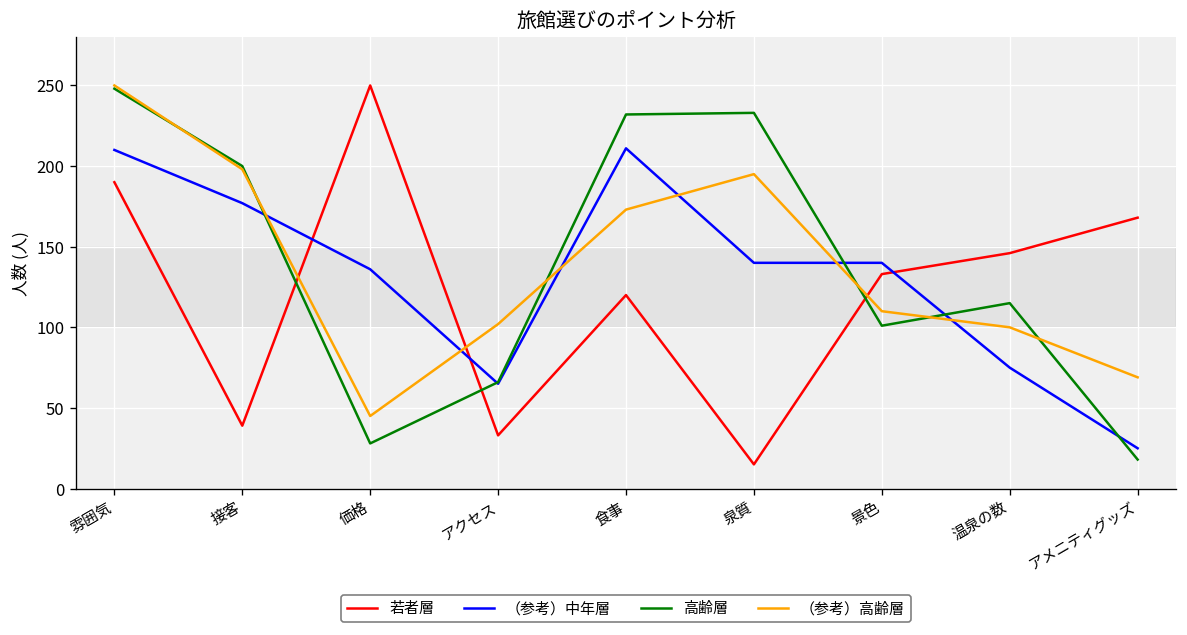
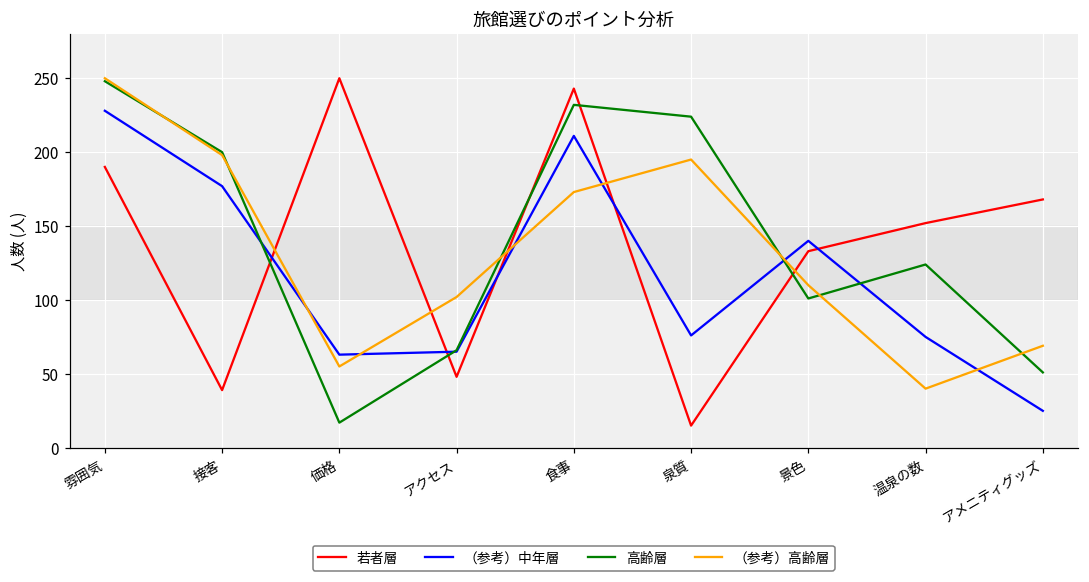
  {
    "若者層": {
      "雰囲気": 190,
      "接客": 39,
      "価格": 250,
-     "アクセス": 33,
-     "食事": 120,
+     "アクセス": 48,
+     "食事": 243,
      "泉質": 15,
      "景色": 133,
-     "温泉の数": 146,
+     "温泉の数": 152,
      "アメニティグッズ": 168
    },
    "（参考）中年層": {
-     "雰囲気": 210,
+     "雰囲気": 228,
      "接客": 177,
-     "価格": 136,
+     "価格": 63,
      "食事": 211,
-     "泉質": 140,
+     "泉質": 76,
      "景色": 140,
      "温泉の数": 75,
      "アメニティグッズ": 25
    },
    "高齢層": {
      "雰囲気": 248,
      "接客": 200,
-     "価格": 28,
+     "価格": 17,
      "食事": 232,
-     "泉質": 233,
+     "泉質": 224,
      "景色": 101,
-     "温泉の数": 115,
-     "アメニティグッズ": 18
+     "温泉の数": 124,
+     "アメニティグッズ": 51
    },
    "（参考）高齢層": {
      "雰囲気": 250,
      "接客": 198,
-     "価格": 45,
+     "価格": 55,
      "アクセス": 102,
      "食事": 173,
      "泉質": 195,
      "景色": 110,
-     "温泉の数": 100,
+     "温泉の数": 40,
      "アメニティグッズ": 69
    }
  }
